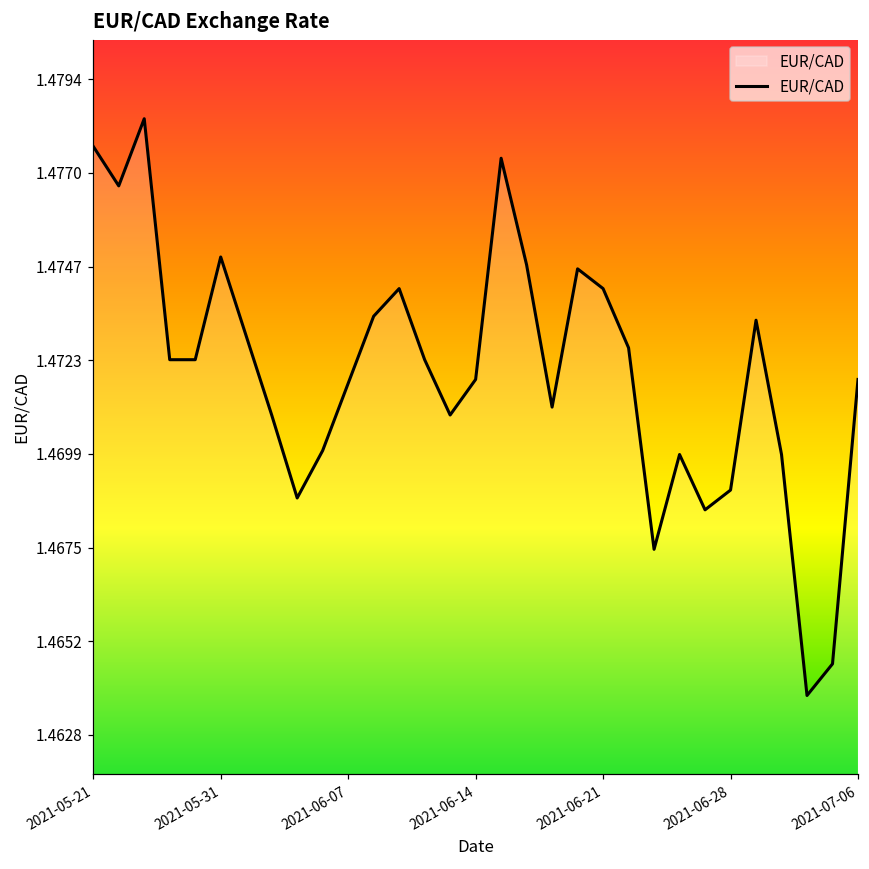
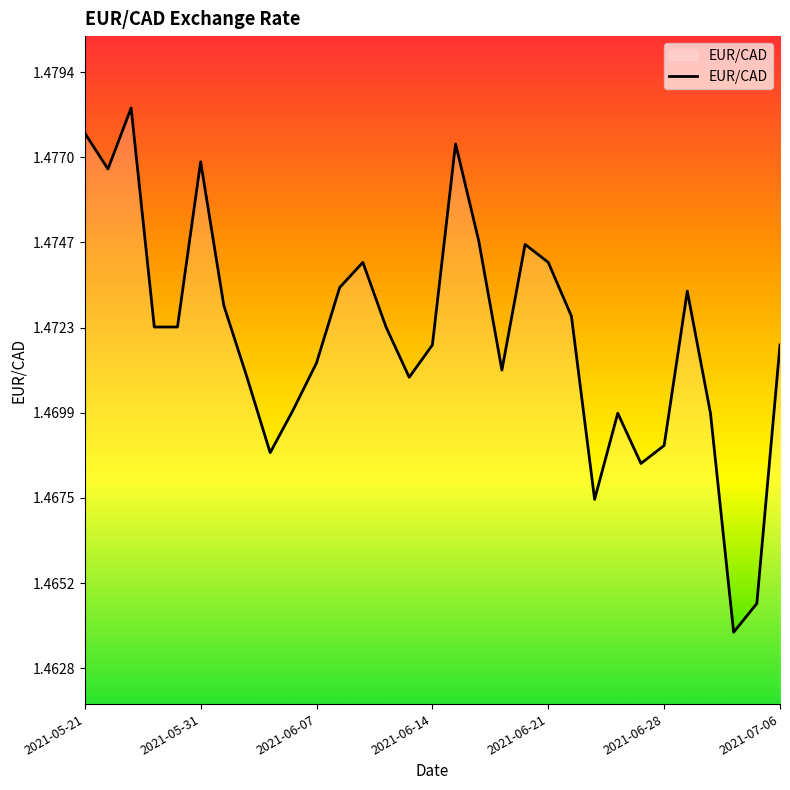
  {
    "2021-05-21": 1.4777,
-   "2021-05-31": 1.4749,
-   "2021-06-07": 1.4717,
+   "2021-05-31": 1.4769,
+   "2021-06-07": 1.4713,
    "2021-06-14": 1.4718,
    "2021-06-21": 1.4741,
    "2021-06-28": 1.4690,
    "2021-07-06": 1.4718
  }
